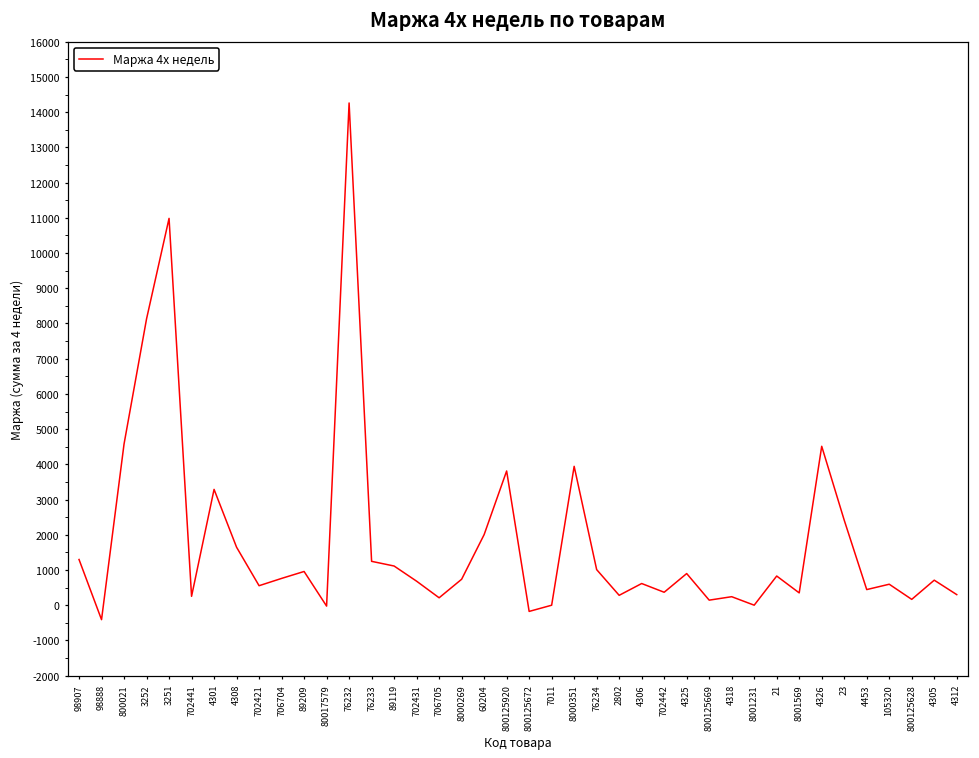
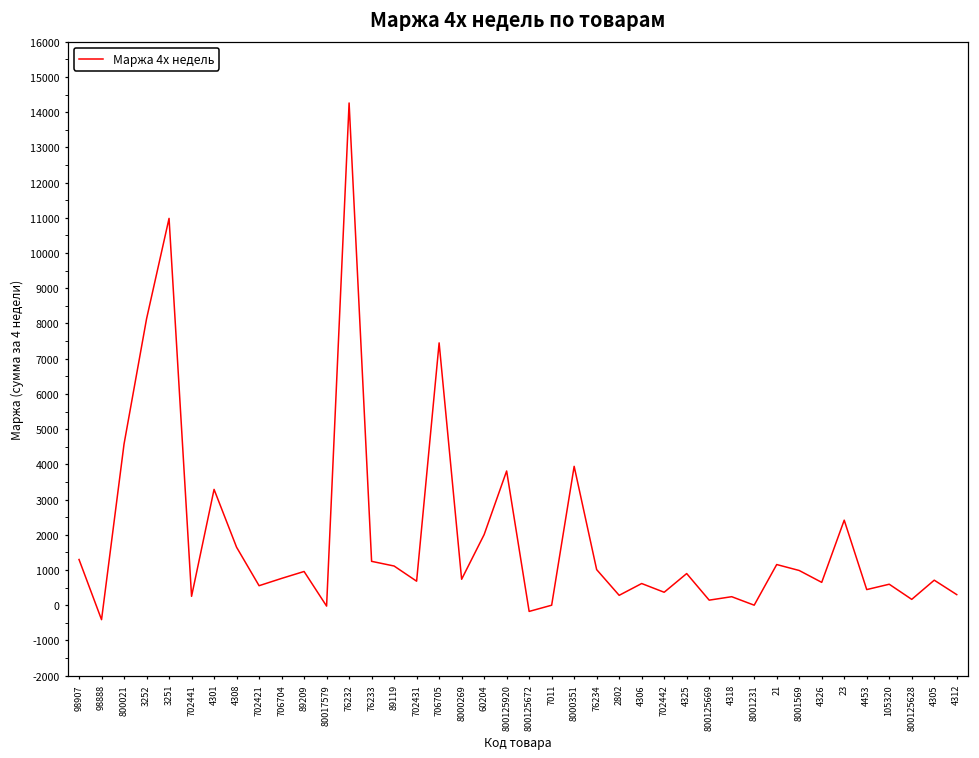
  {
    "98907": 1300,
    "98888": -400,
    "800021": 4600,
    "3252": 8100,
    "3251": 11000,
    "702441": 300,
    "4301": 3300,
    "4308": 1600,
    "702421": 600,
    "706704": 800,
    "89209": 1000,
    "80017579": 0,
    "76232": 14300,
    "76233": 1200,
    "89119": 1100,
    "702431": 700,
-   "706705": 200,
+   "706705": 7400,
    "8000269": 700,
    "60204": 2000,
    "800125920": 3800,
    "800125672": -200,
    "7011": 0,
    "8000351": 3900,
    "76234": 1000,
    "2802": 300,
    "4306": 600,
    "702442": 400,
    "4325": 900,
    "800125669": 100,
    "4318": 200,
    "8001231": 0,
-   "21": 800,
-   "8001569": 300,
-   "4326": 4500,
+   "21": 1200,
+   "8001569": 1000,
+   "4326": 600,
    "23": 2400,
    "4453": 400,
    "105320": 600,
    "800125628": 200,
    "4305": 700,
    "4312": 300
  }
